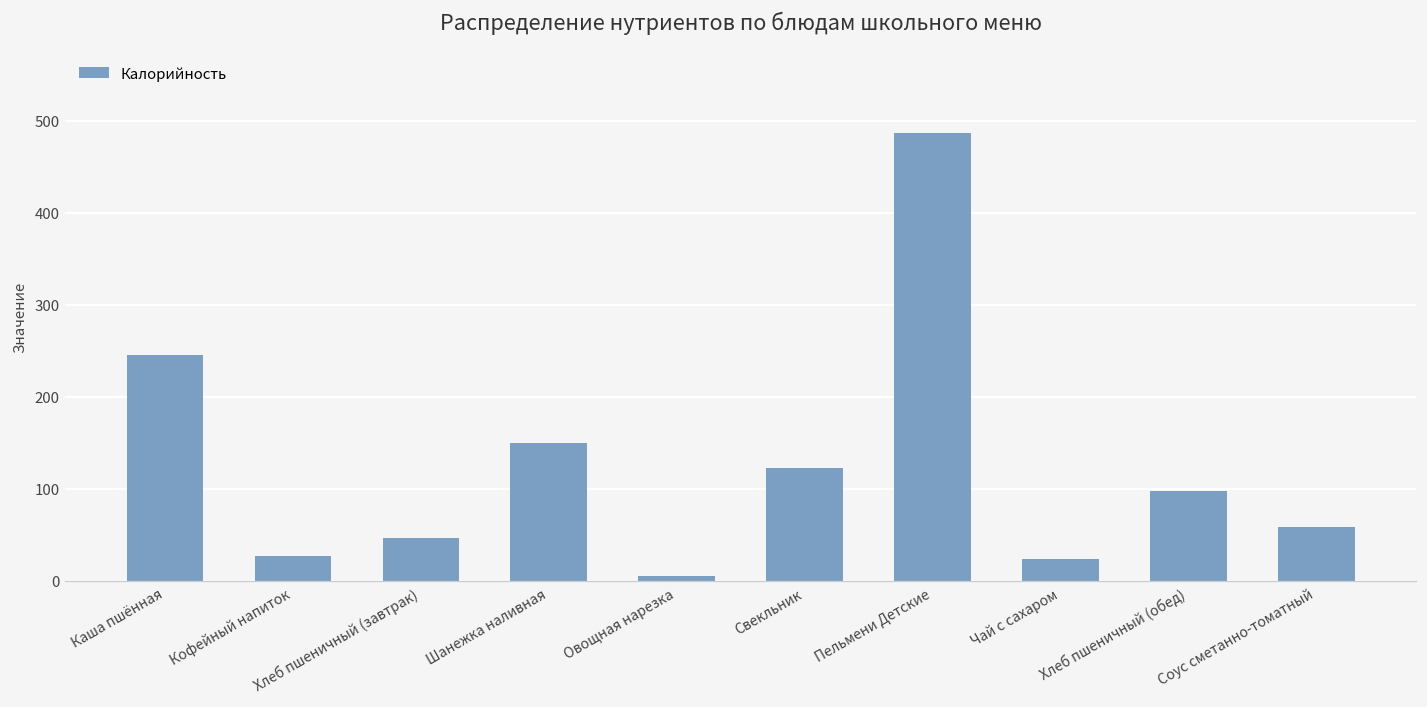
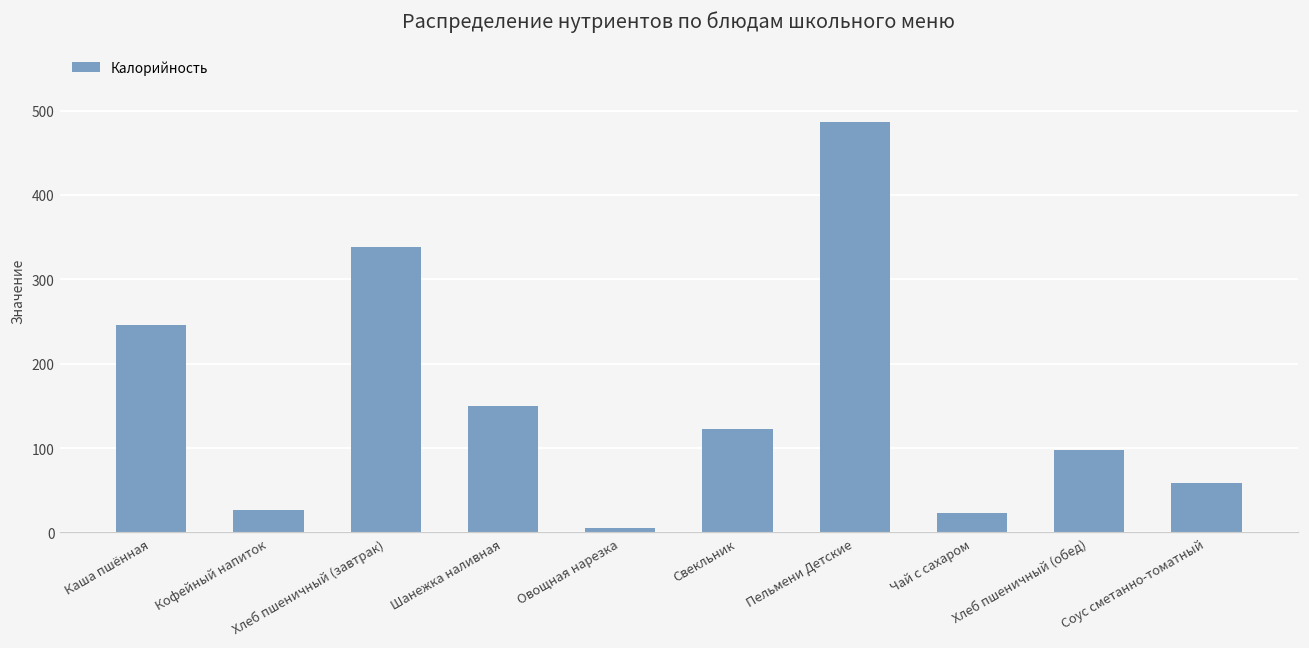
  {
    "Каша пшённая": 250,
    "Кофейный напиток": 30,
-   "Хлеб пшеничный (завтрак)": 50,
+   "Хлеб пшеничный (завтрак)": 340,
    "Шанежка наливная": 150,
    "Овощная нарезка": 10,
    "Свекльник": 120,
    "Пельмени Детские": 490,
    "Чай с сахаром": 20,
    "Хлеб пшеничный (обед)": 100,
    "Соус сметанно-томатный": 60
  }
